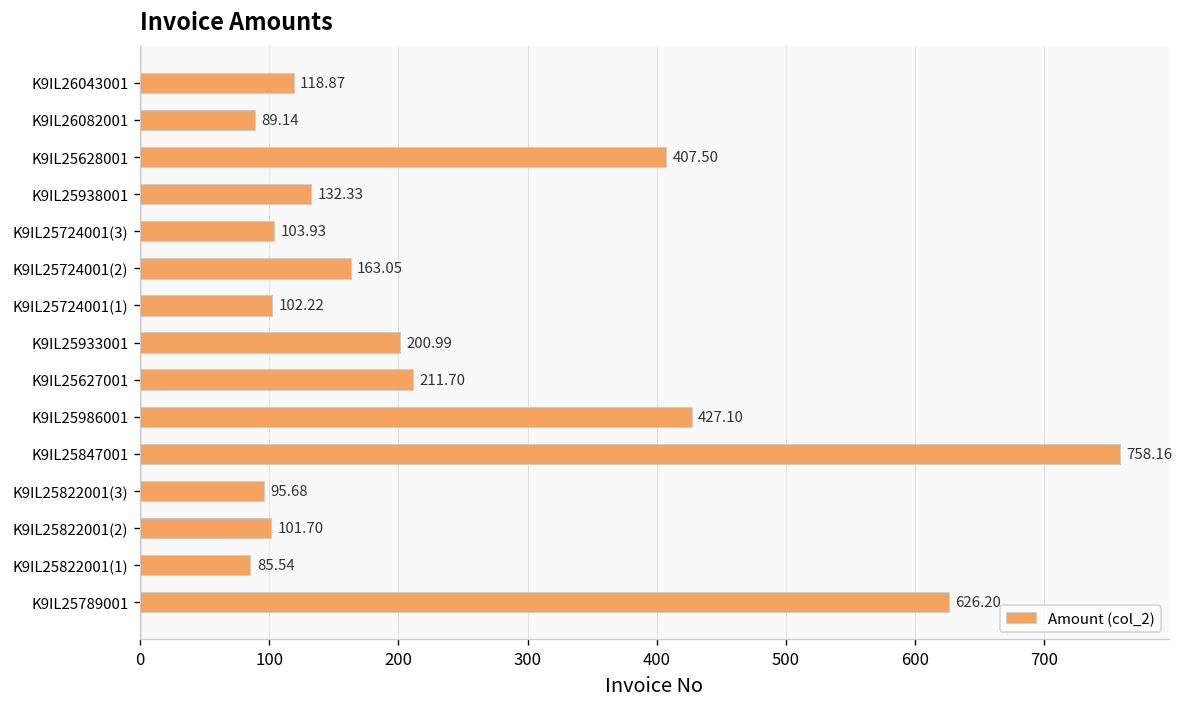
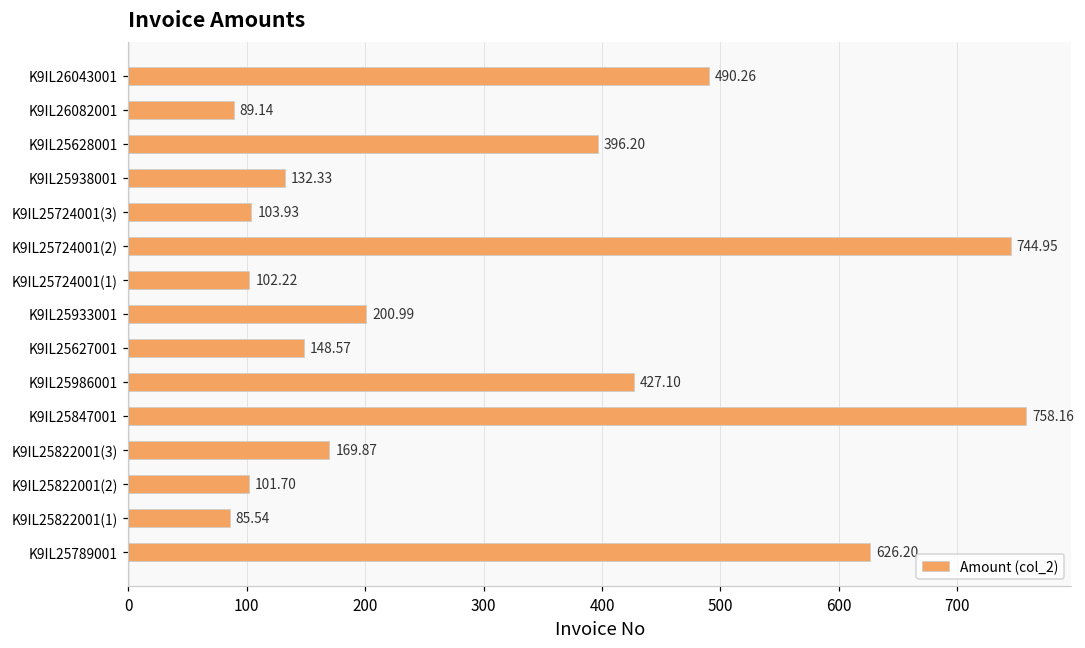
  {
-   "K9IL26043001": 118.87,
+   "K9IL26043001": 490.26,
    "K9IL26082001": 89.14,
-   "K9IL25628001": 407.50,
+   "K9IL25628001": 396.20,
    "K9IL25938001": 132.33,
    "K9IL25724001(3)": 103.93,
-   "K9IL25724001(2)": 163.05,
+   "K9IL25724001(2)": 744.95,
    "K9IL25724001(1)": 102.22,
    "K9IL25933001": 200.99,
-   "K9IL25627001": 211.70,
+   "K9IL25627001": 148.57,
    "K9IL25986001": 427.10,
    "K9IL25847001": 758.16,
-   "K9IL25822001(3)": 95.68,
+   "K9IL25822001(3)": 169.87,
    "K9IL25822001(2)": 101.70,
    "K9IL25822001(1)": 85.54
  }
